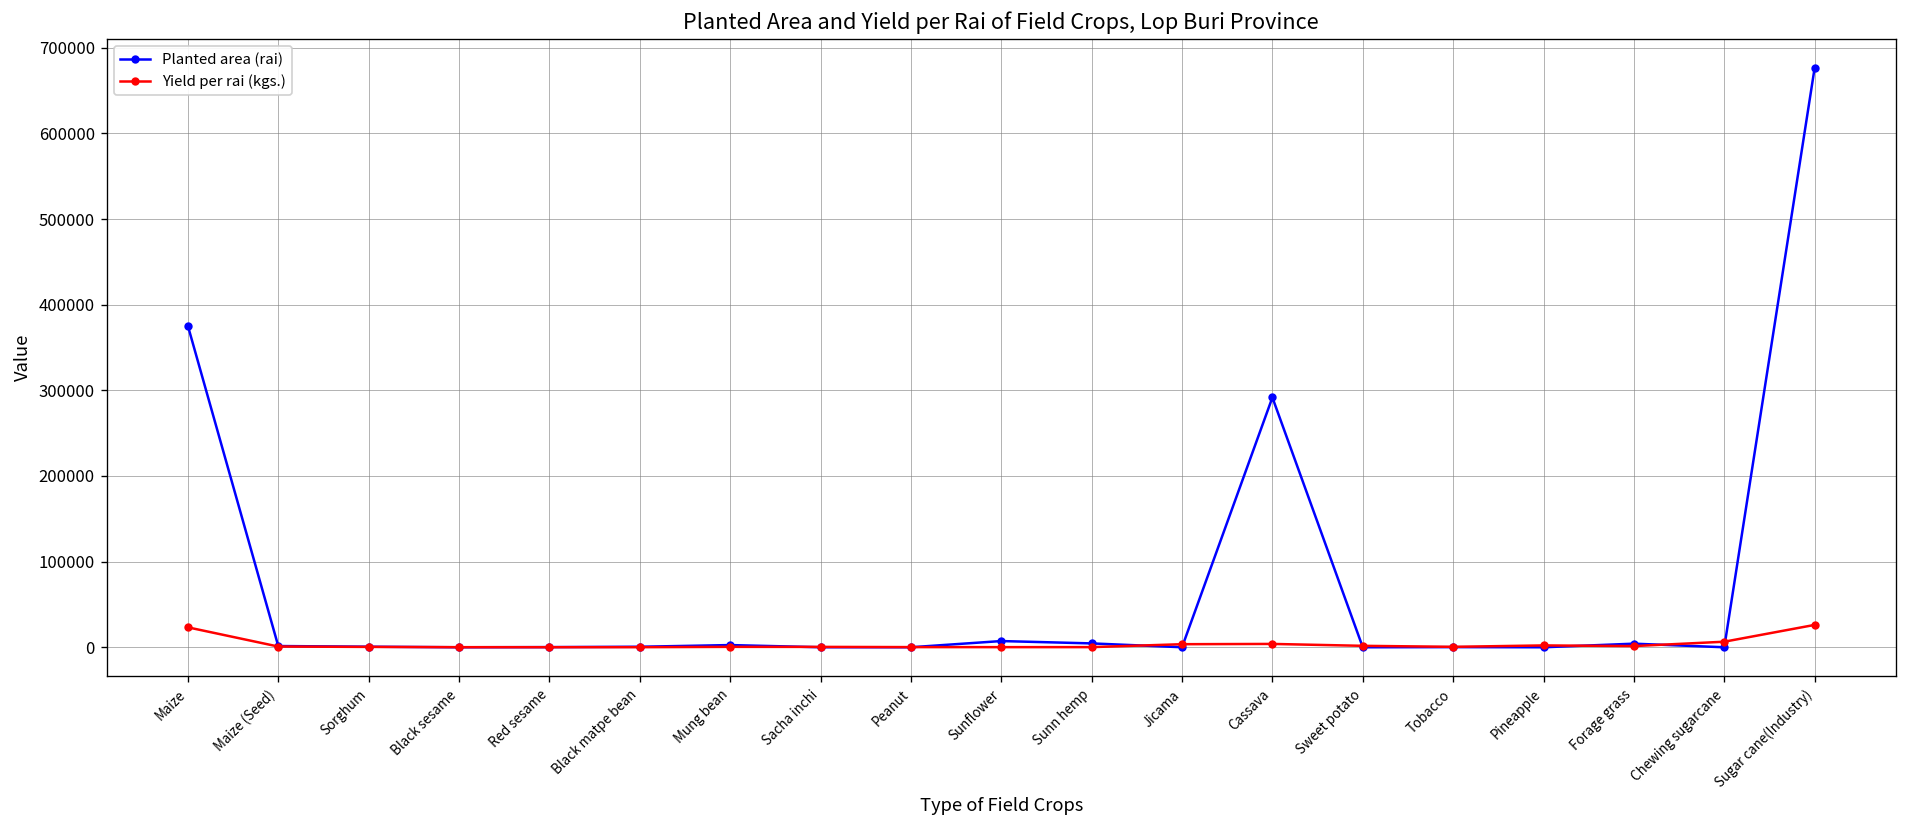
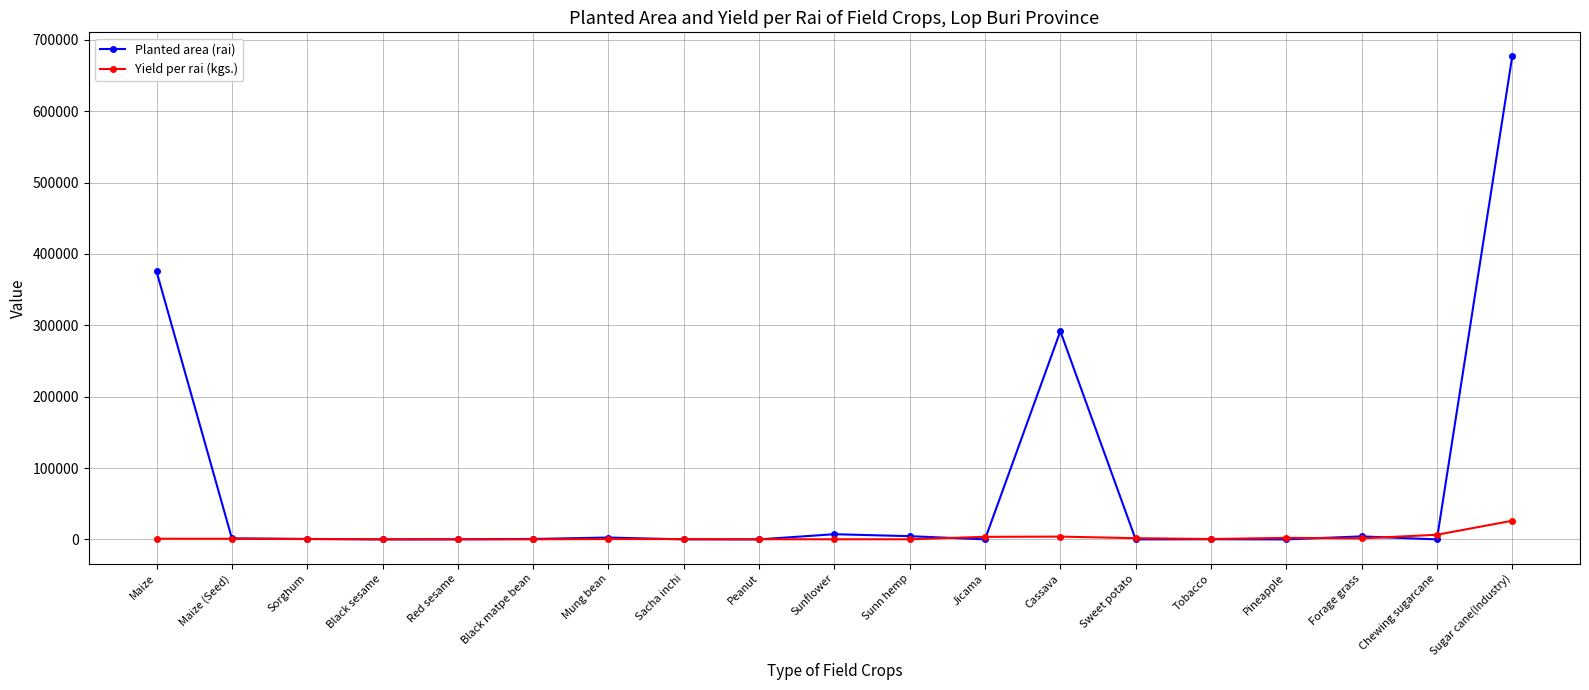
  {
    "Planted area (rai)": {
      "Maize": 380000,
      "Sunflower": 10000,
      "Sunn hemp": 0,
      "Jicama": 0,
      "Cassava": 290000,
      "Chewing sugarcane": 0,
      "Sugar cane(Industry)": 680000
    },
    "Yield per rai (kgs.)": {
-     "Maize": 20000,
+     "Maize": 0,
      "Sunflower": 0,
      "Sunn hemp": 0,
      "Jicama": 0,
      "Cassava": 0,
      "Chewing sugarcane": 10000,
      "Sugar cane(Industry)": 30000
    }
  }
